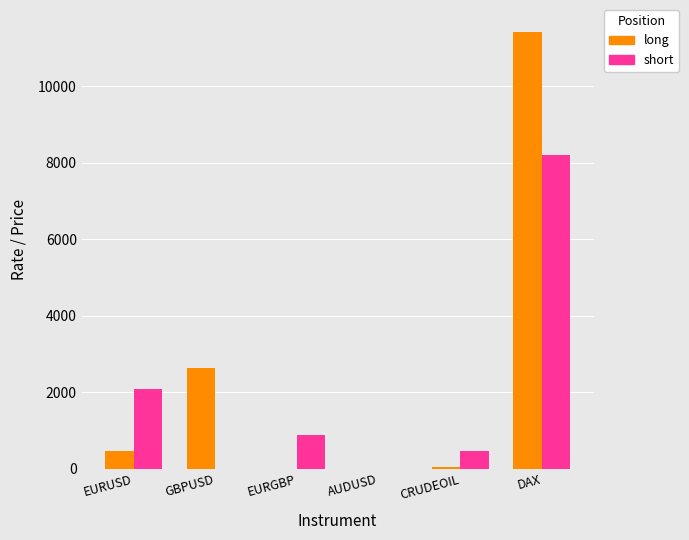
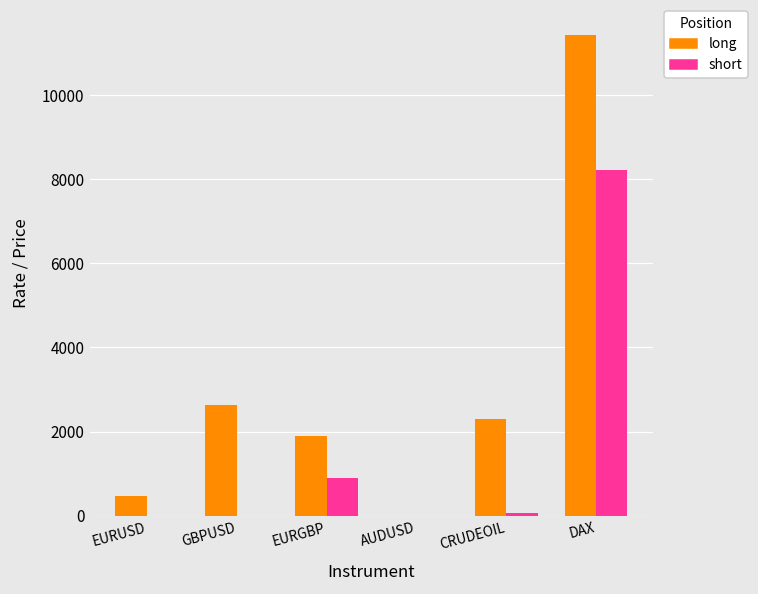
  {
    "long": {
      "EURUSD": 500,
      "GBPUSD": 2600,
-     "EURGBP": 0,
-     "CRUDEOIL": 100,
+     "EURGBP": 1900,
+     "CRUDEOIL": 2300,
      "DAX": 11400
    },
    "short": {
-     "EURUSD": 2100,
+     "EURUSD": 0,
      "EURGBP": 900,
-     "CRUDEOIL": 500,
+     "CRUDEOIL": 100,
      "DAX": 8200
    }
  }
